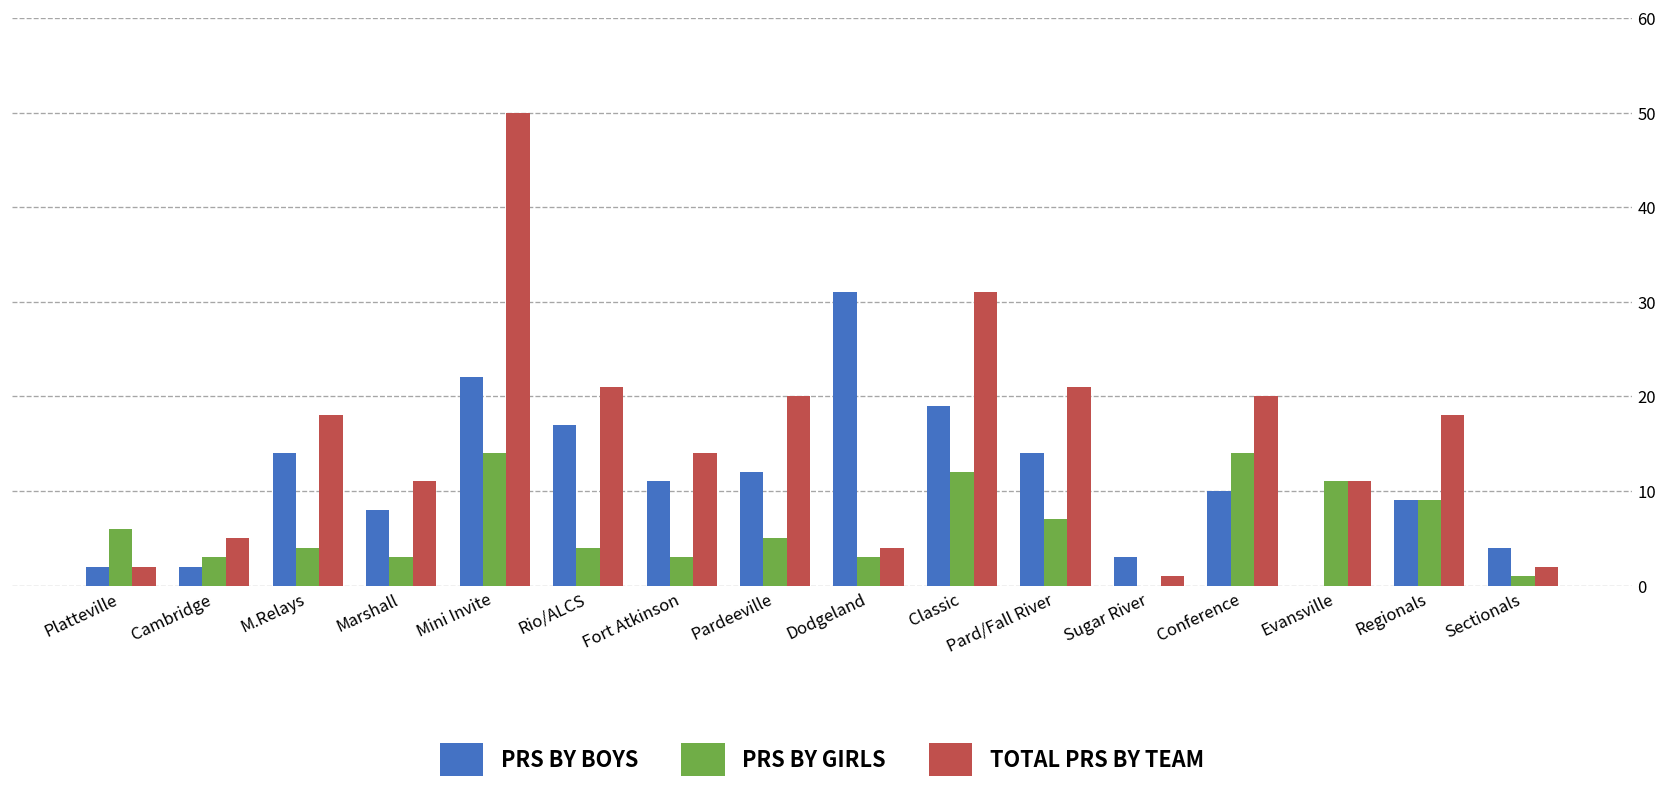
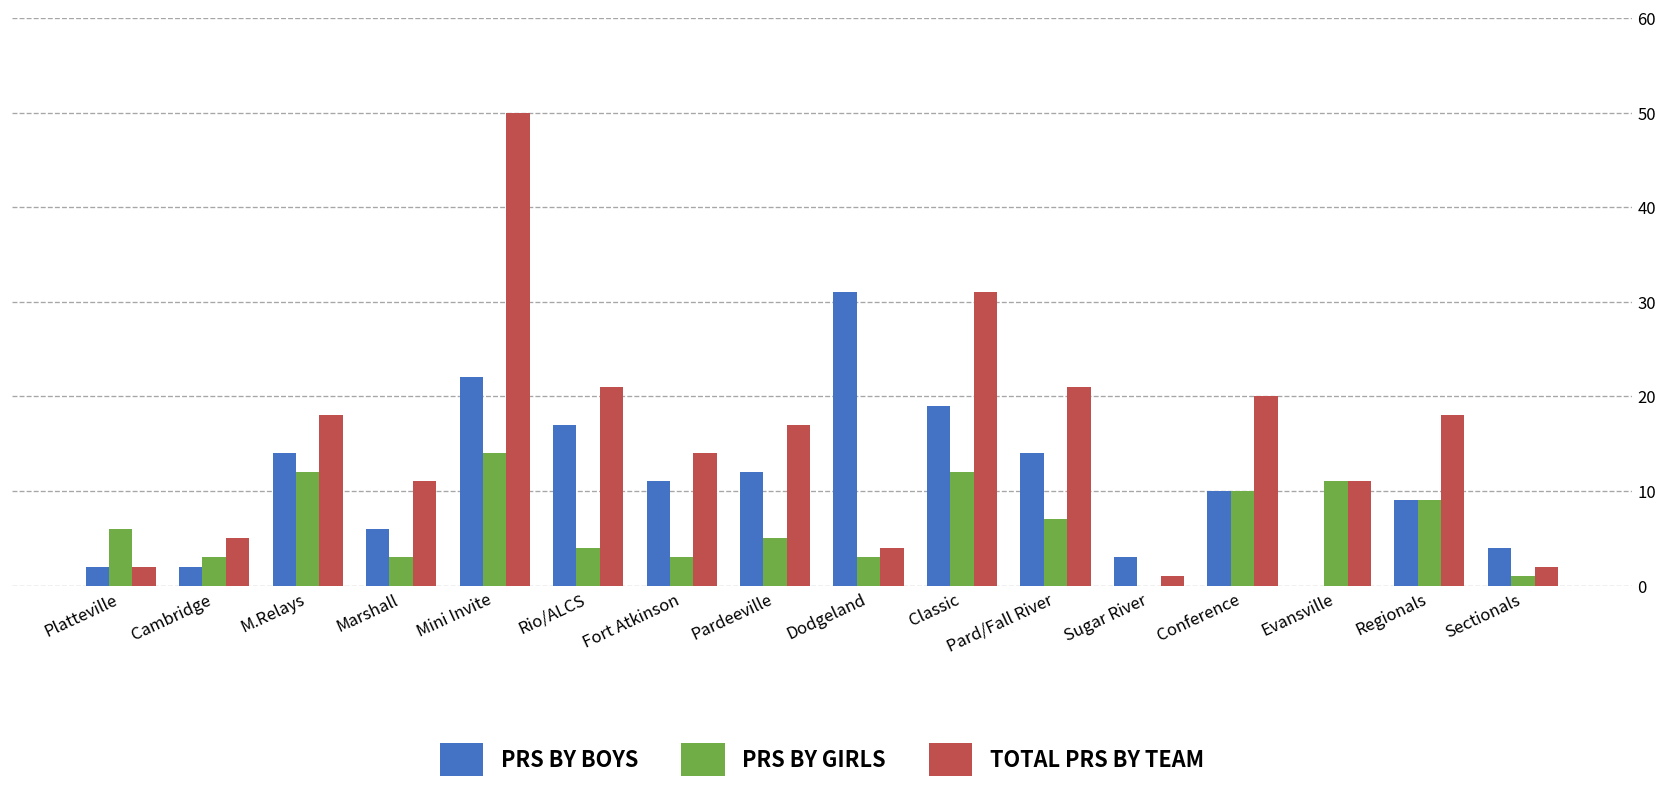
  {
    "PRS BY BOYS": {
      "Platteville": 2,
      "Cambridge": 2,
      "M.Relays": 14,
-     "Marshall": 8,
+     "Marshall": 6,
      "Mini Invite": 22,
      "Rio/ALCS": 17,
      "Fort Atkinson": 11,
      "Pardeeville": 12,
      "Dodgeland": 31,
      "Classic": 19,
      "Pard/Fall River": 14,
      "Sugar River": 3,
      "Conference": 10,
      "Evansville": 0,
      "Regionals": 9,
      "Sectionals": 4
    },
    "PRS BY GIRLS": {
      "Platteville": 6,
      "Cambridge": 3,
-     "M.Relays": 4,
+     "M.Relays": 12,
      "Marshall": 3,
      "Mini Invite": 14,
      "Rio/ALCS": 4,
      "Fort Atkinson": 3,
      "Pardeeville": 5,
      "Dodgeland": 3,
      "Classic": 12,
      "Pard/Fall River": 7,
      "Sugar River": 0,
-     "Conference": 14,
+     "Conference": 10,
      "Evansville": 11,
      "Regionals": 9,
      "Sectionals": 1
    },
    "TOTAL PRS BY TEAM": {
      "Platteville": 2,
      "Cambridge": 5,
      "M.Relays": 18,
      "Marshall": 11,
      "Mini Invite": 50,
      "Rio/ALCS": 21,
      "Fort Atkinson": 14,
-     "Pardeeville": 20,
+     "Pardeeville": 17,
      "Dodgeland": 4,
      "Classic": 31,
      "Pard/Fall River": 21,
      "Sugar River": 1,
      "Conference": 20,
      "Evansville": 11,
      "Regionals": 18,
      "Sectionals": 2
    }
  }
